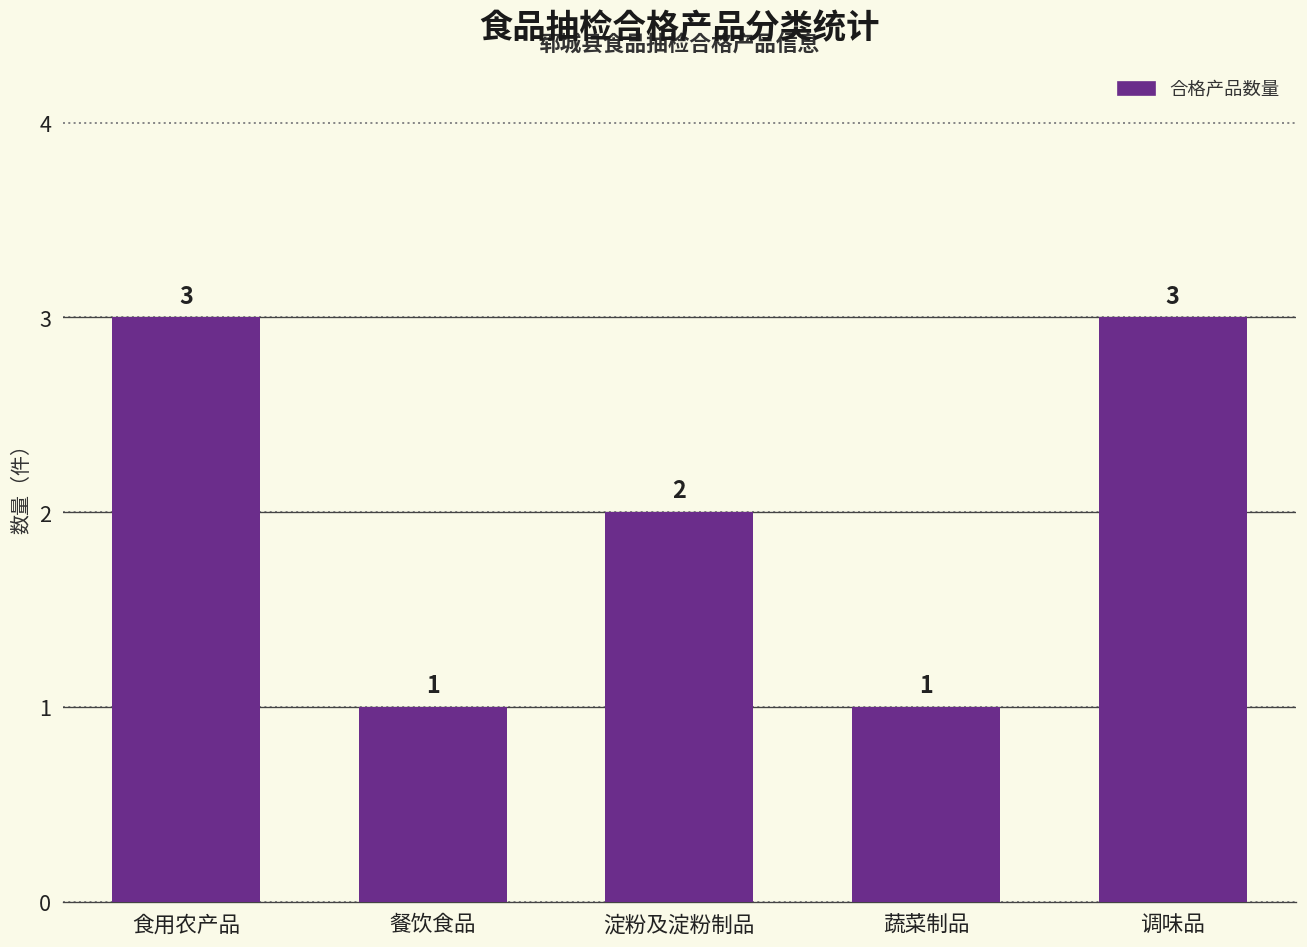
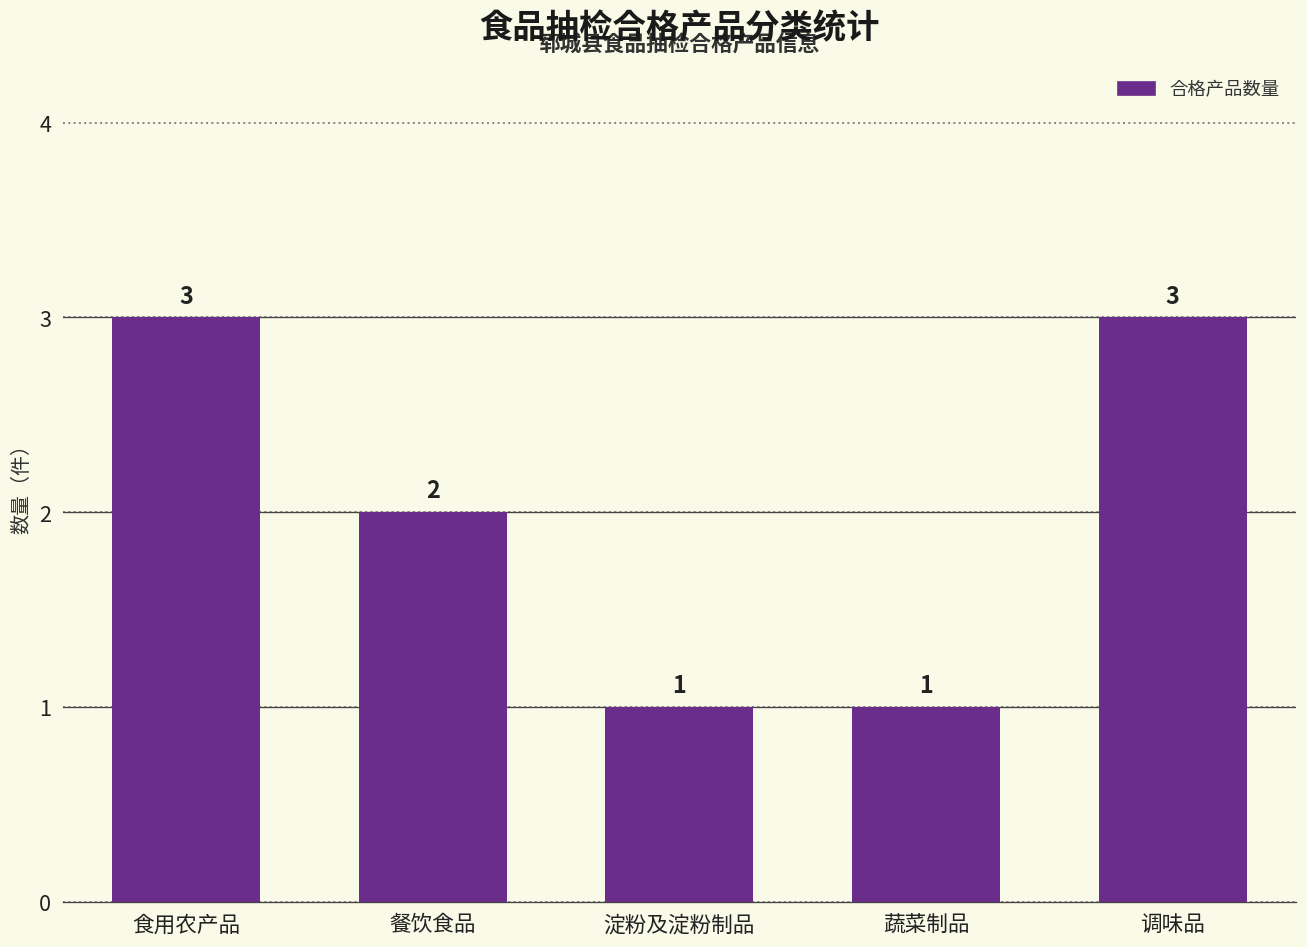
  {
    "食用农产品": 3,
-   "餐饮食品": 1,
-   "淀粉及淀粉制品": 2,
+   "餐饮食品": 2,
+   "淀粉及淀粉制品": 1,
    "蔬菜制品": 1,
    "调味品": 3
  }
